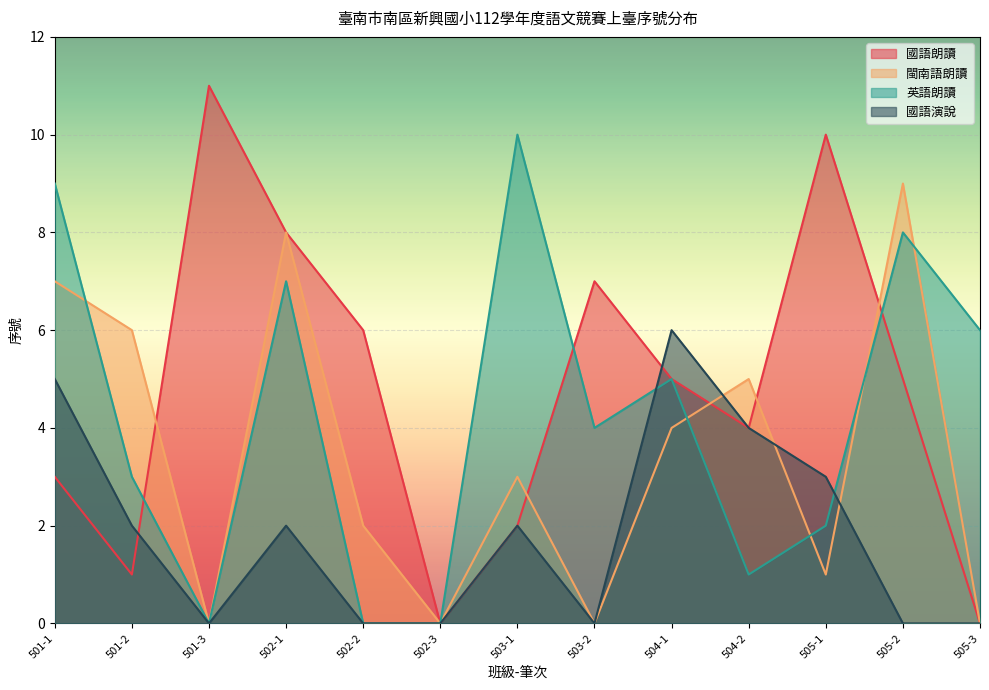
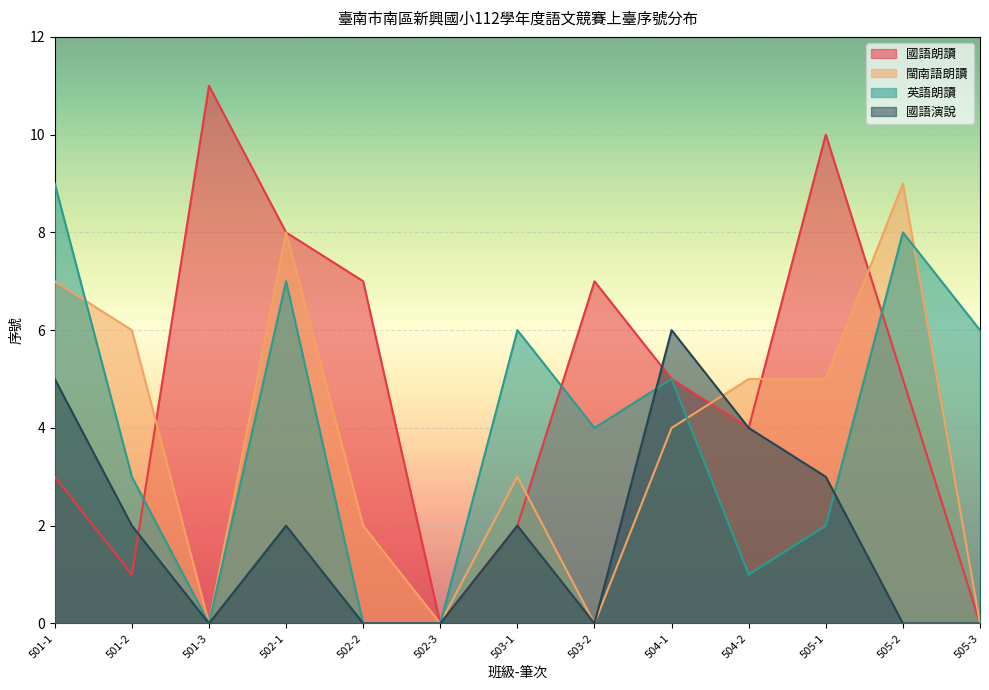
  {
    "國語朗讀": {
      "501-1": 3,
      "501-2": 1,
      "501-3": 11,
-     "502-2": 6,
+     "502-2": 7,
      "503-2": 7,
      "505-1": 10,
      "505-2": 5
    },
    "閩南語朗讀": {
      "501-1": 7,
      "501-2": 6,
      "502-2": 2,
      "503-1": 3,
      "504-1": 4,
      "504-2": 5,
-     "505-1": 1,
+     "505-1": 5,
      "505-2": 9
    },
    "英語朗讀": {
      "501-1": 9,
      "501-2": 3,
      "502-1": 7,
-     "503-1": 10,
+     "503-1": 6,
      "503-2": 4,
      "504-2": 1,
      "505-1": 2,
      "505-2": 8,
      "505-3": 6
    },
    "國語演說": {
      "501-1": 5,
      "501-2": 2,
      "502-1": 2,
      "504-1": 6,
      "505-1": 3,
      "505-2": 0
    }
  }
